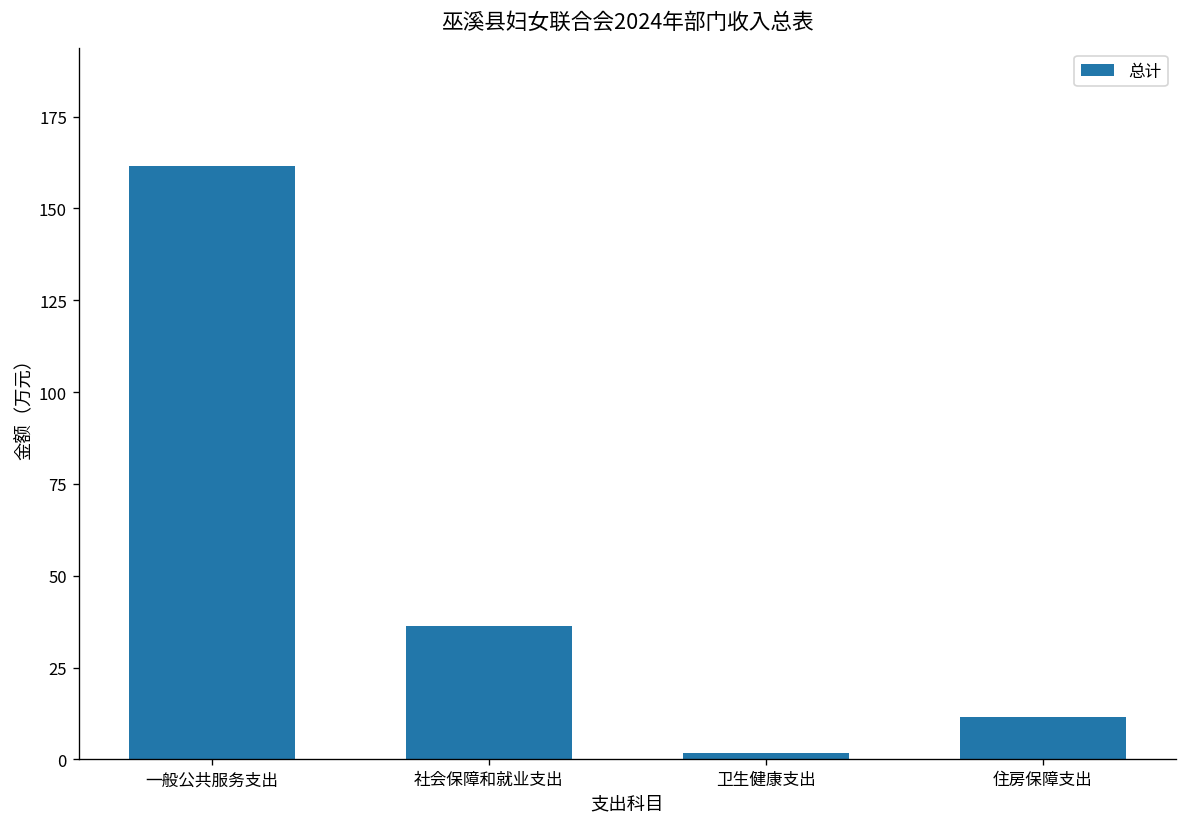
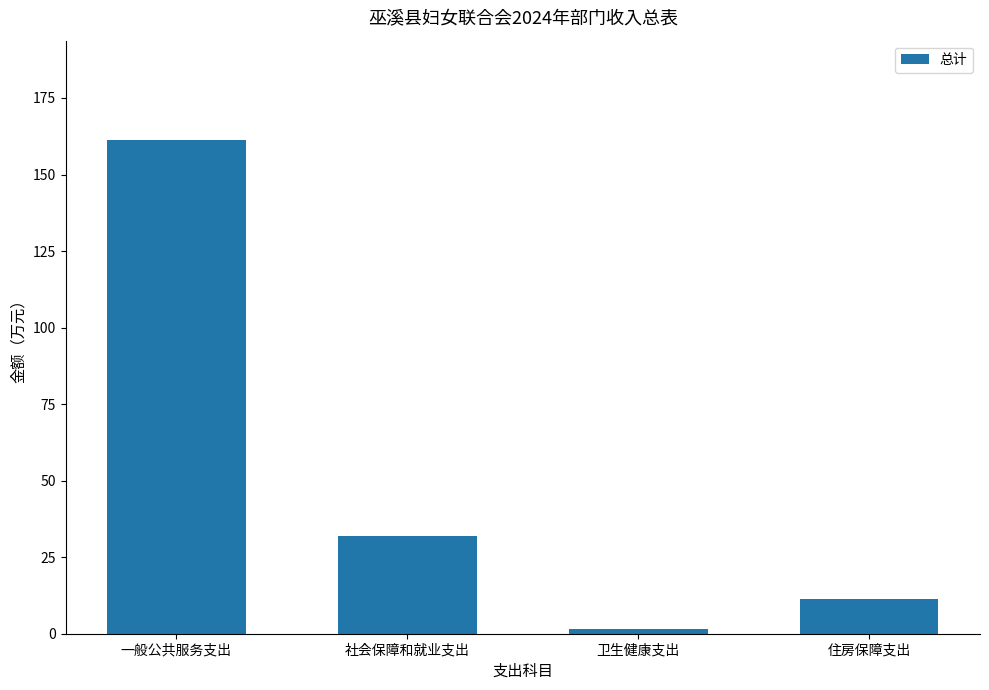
  {
    "一般公共服务支出": 161,
-   "社会保障和就业支出": 36,
+   "社会保障和就业支出": 32,
    "卫生健康支出": 2,
    "住房保障支出": 11
  }
